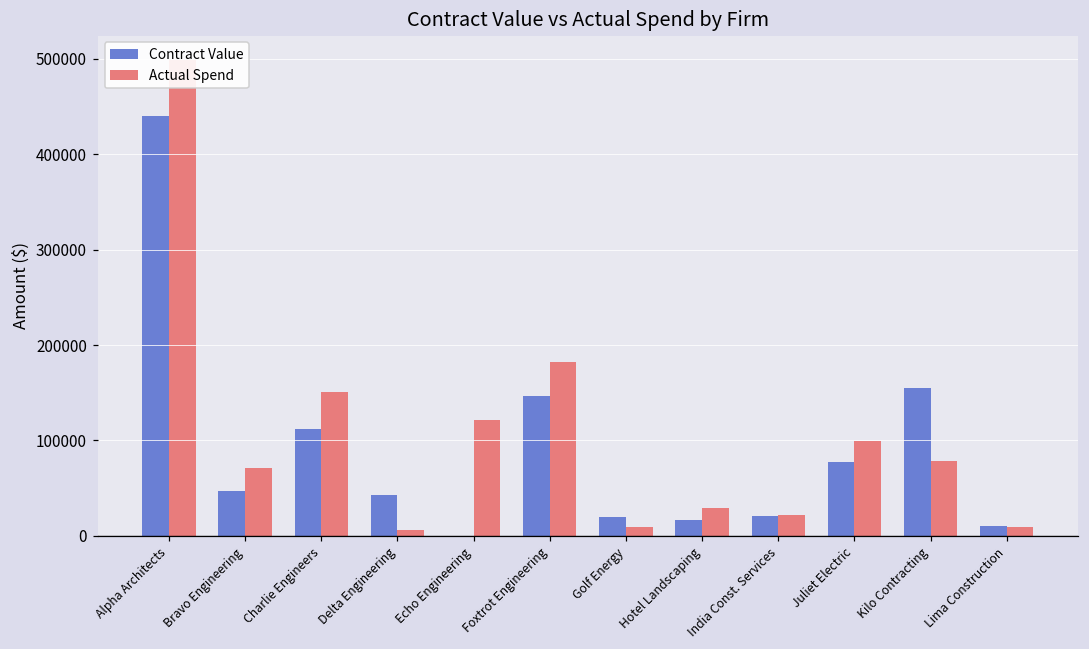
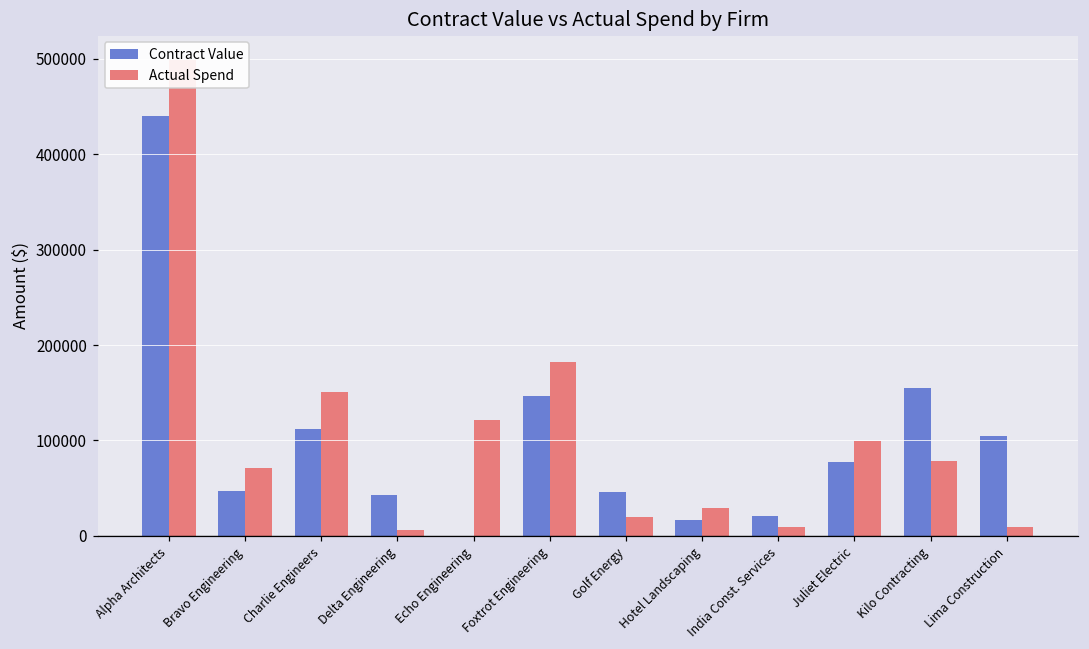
  {
    "Contract Value": {
      "Alpha Architects": 440000,
      "Bravo Engineering": 50000,
      "Charlie Engineers": 110000,
      "Delta Engineering": 40000,
      "Echo Engineering": 0,
      "Foxtrot Engineering": 150000,
-     "Golf Energy": 20000,
+     "Golf Energy": 50000,
      "Hotel Landscaping": 20000,
      "India Const. Services": 20000,
      "Juliet Electric": 80000,
      "Kilo Contracting": 150000,
-     "Lima Construction": 10000
+     "Lima Construction": 110000
    },
    "Actual Spend": {
      "Bravo Engineering": 70000,
      "Charlie Engineers": 150000,
      "Delta Engineering": 10000,
      "Echo Engineering": 120000,
      "Foxtrot Engineering": 180000,
-     "Golf Energy": 10000,
+     "Golf Energy": 20000,
      "Hotel Landscaping": 30000,
-     "India Const. Services": 20000,
+     "India Const. Services": 10000,
      "Juliet Electric": 100000,
      "Kilo Contracting": 80000,
      "Lima Construction": 10000
    }
  }
